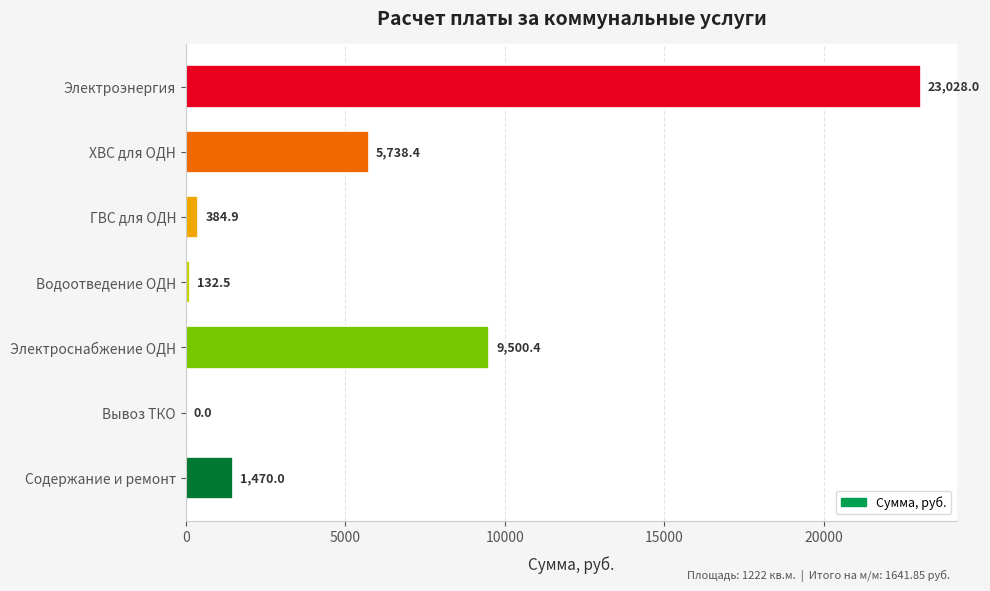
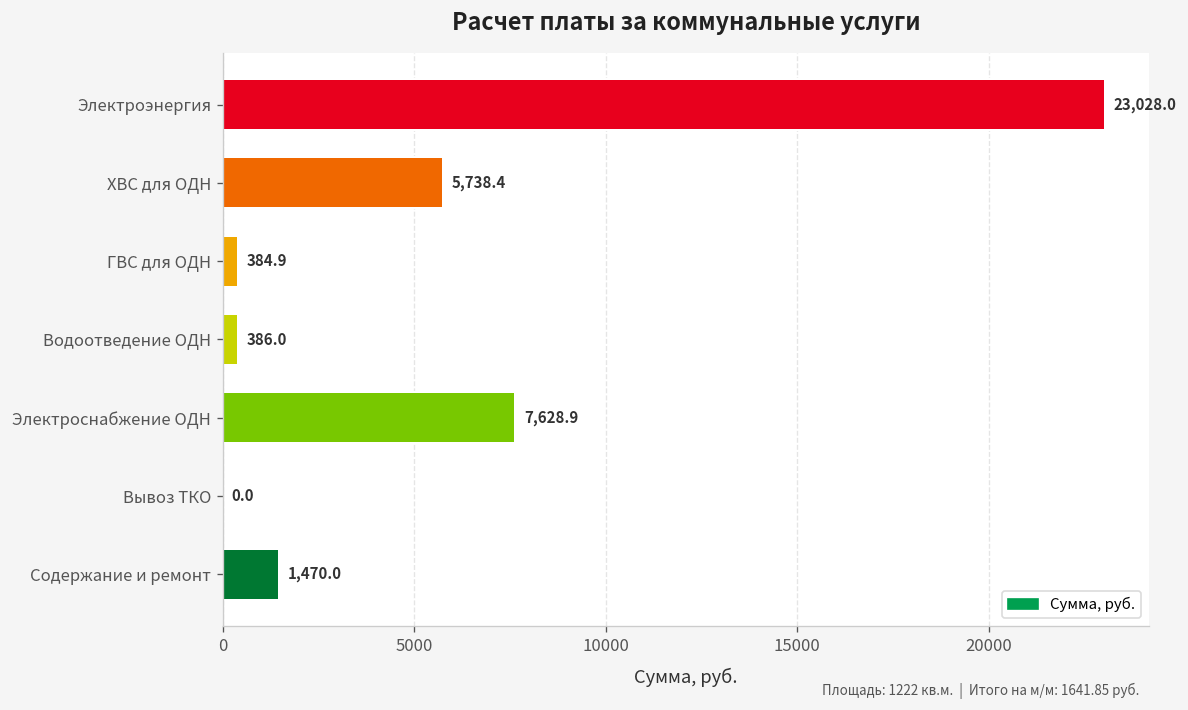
  {
    "Электроэнергия": "23,028.0",
    "ХВС для ОДН": "5,738.4",
    "ГВС для ОДН": "384.9",
-   "Водоотведение ОДН": "132.5",
-   "Электроснабжение ОДН": "9,500.4",
+   "Водоотведение ОДН": "386.0",
+   "Электроснабжение ОДН": "7,628.9",
    "Вывоз ТКО": "0.0",
    "Содержание и ремонт": "1,470.0"
  }
